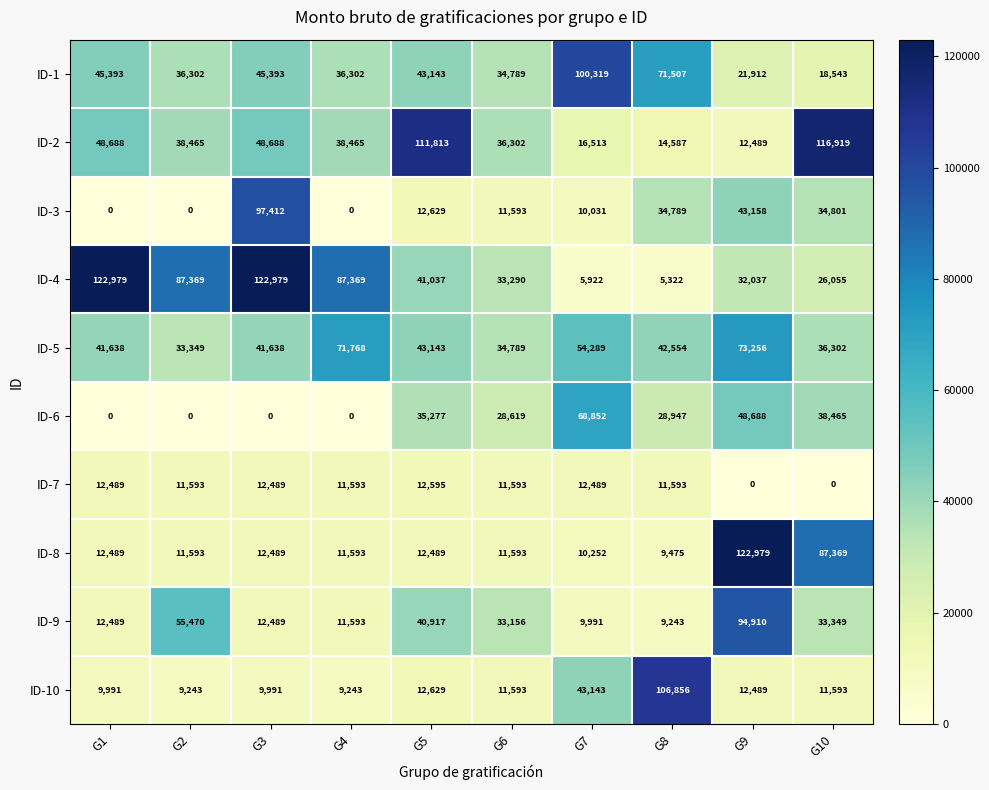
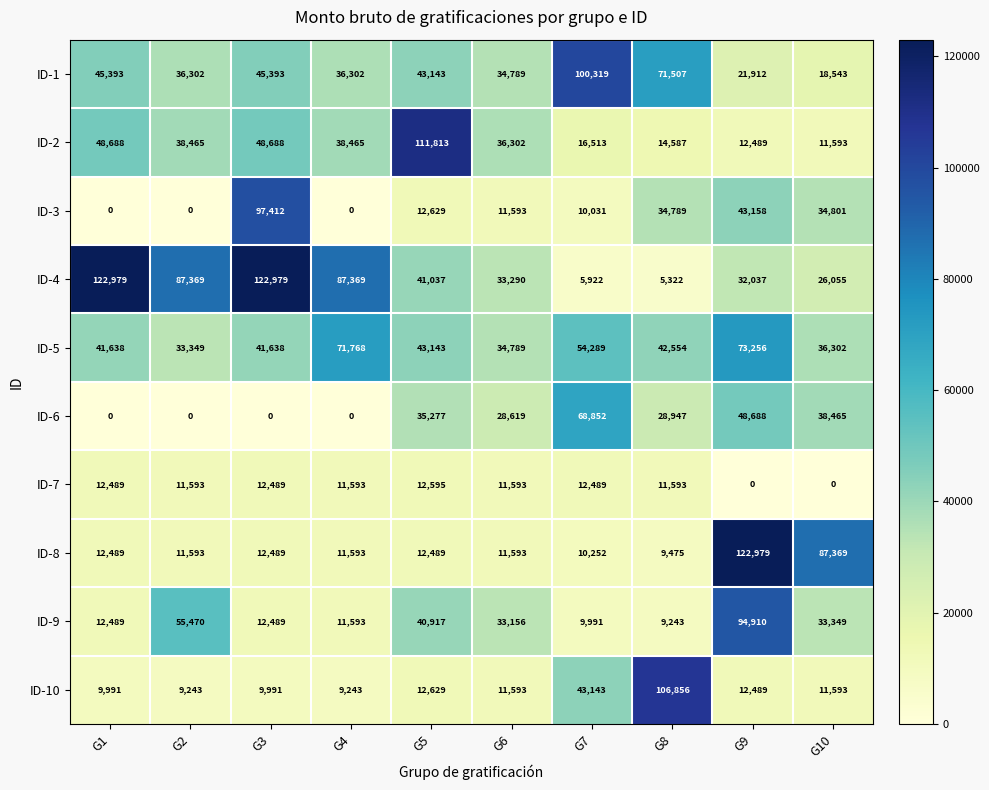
  {
    "ID-1": {
      "G1": "45,393",
      "G2": "36,302",
      "G3": "45,393",
      "G4": "36,302",
      "G5": "43,143",
      "G6": "34,789",
      "G7": "100,319",
      "G8": "71,507",
      "G9": "21,912",
      "G10": "18,543"
    },
    "ID-2": {
      "G1": "48,688",
      "G2": "38,465",
      "G3": "48,688",
      "G4": "38,465",
      "G5": "111,813",
      "G6": "36,302",
      "G7": "16,513",
      "G8": "14,587",
      "G9": "12,489",
-     "G10": "116,919"
+     "G10": "11,593"
    },
    "ID-3": {
      "G1": "0",
      "G2": "0",
      "G3": "97,412",
      "G4": "0",
      "G5": "12,629",
      "G6": "11,593",
      "G7": "10,031",
      "G8": "34,789",
      "G9": "43,158",
      "G10": "34,801"
    },
    "ID-4": {
      "G1": "122,979",
      "G2": "87,369",
      "G3": "122,979",
      "G4": "87,369",
      "G5": "41,037",
      "G6": "33,290",
      "G7": "5,922",
      "G8": "5,322",
      "G9": "32,037",
      "G10": "26,055"
    },
    "ID-5": {
      "G1": "41,638",
      "G2": "33,349",
      "G3": "41,638",
      "G4": "71,768",
      "G5": "43,143",
      "G6": "34,789",
      "G7": "54,289",
      "G8": "42,554",
      "G9": "73,256",
      "G10": "36,302"
    },
    "ID-6": {
      "G1": "0",
      "G2": "0",
      "G3": "0",
      "G4": "0",
      "G5": "35,277",
      "G6": "28,619",
      "G7": "68,852",
      "G8": "28,947",
      "G9": "48,688",
      "G10": "38,465"
    },
    "ID-7": {
      "G1": "12,489",
      "G2": "11,593",
      "G3": "12,489",
      "G4": "11,593",
      "G5": "12,595",
      "G6": "11,593",
      "G7": "12,489",
      "G8": "11,593",
      "G9": "0",
      "G10": "0"
    },
    "ID-8": {
      "G1": "12,489",
      "G2": "11,593",
      "G3": "12,489",
      "G4": "11,593",
      "G5": "12,489",
      "G6": "11,593",
      "G7": "10,252",
      "G8": "9,475",
      "G9": "122,979",
      "G10": "87,369"
    },
    "ID-9": {
      "G1": "12,489",
      "G2": "55,470",
      "G3": "12,489",
      "G4": "11,593",
      "G5": "40,917",
      "G6": "33,156",
      "G7": "9,991",
      "G8": "9,243",
      "G9": "94,910",
      "G10": "33,349"
    },
    "ID-10": {
      "G1": "9,991",
      "G2": "9,243",
      "G3": "9,991",
      "G4": "9,243",
      "G5": "12,629",
      "G6": "11,593",
      "G7": "43,143",
      "G8": "106,856",
      "G9": "12,489",
      "G10": "11,593"
    }
  }
